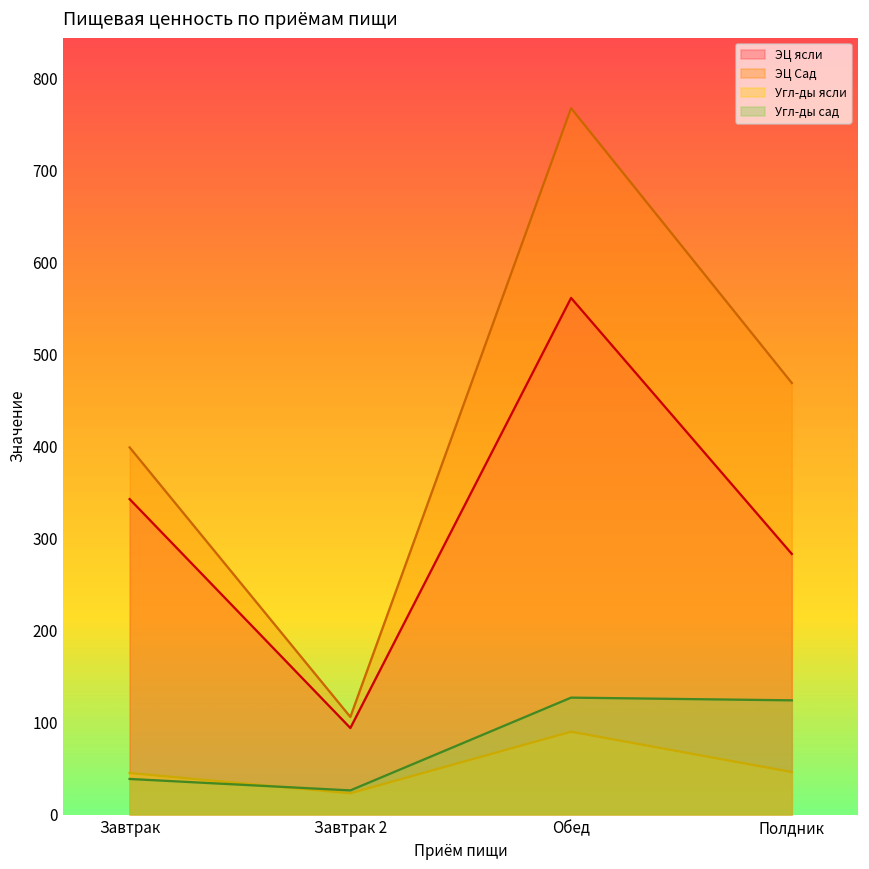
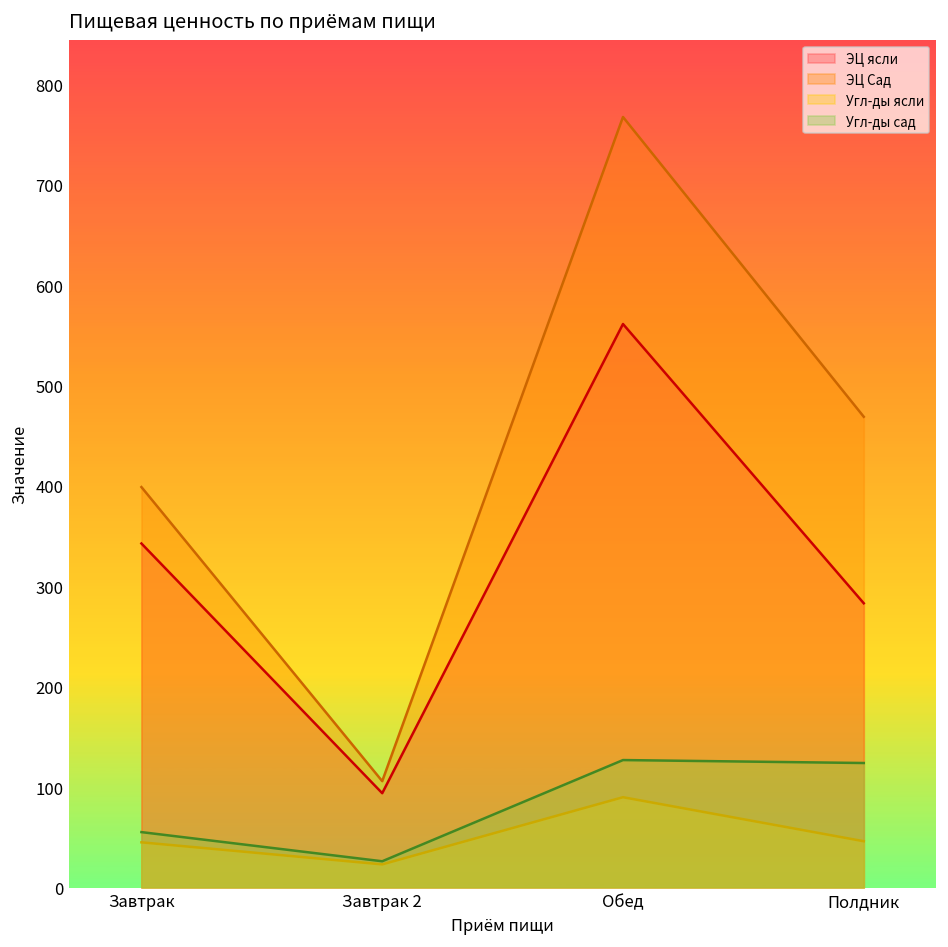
  {
    "Угл-ды сад": {
-     "Завтрак": 40,
+     "Завтрак": 60,
      "Обед": 130,
      "Полдник": 120
    }
  }
